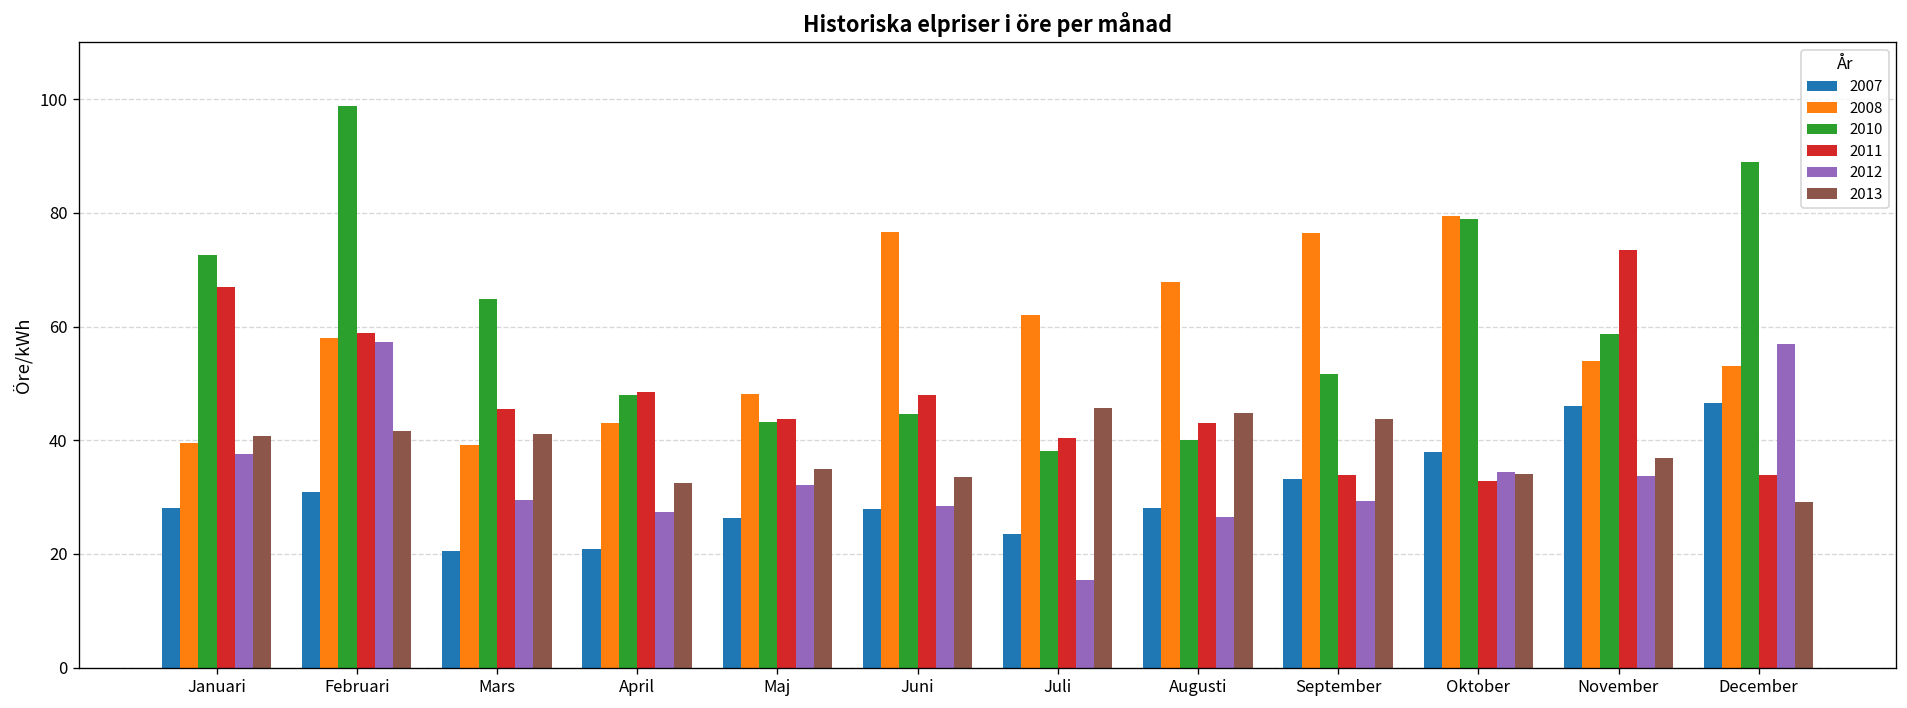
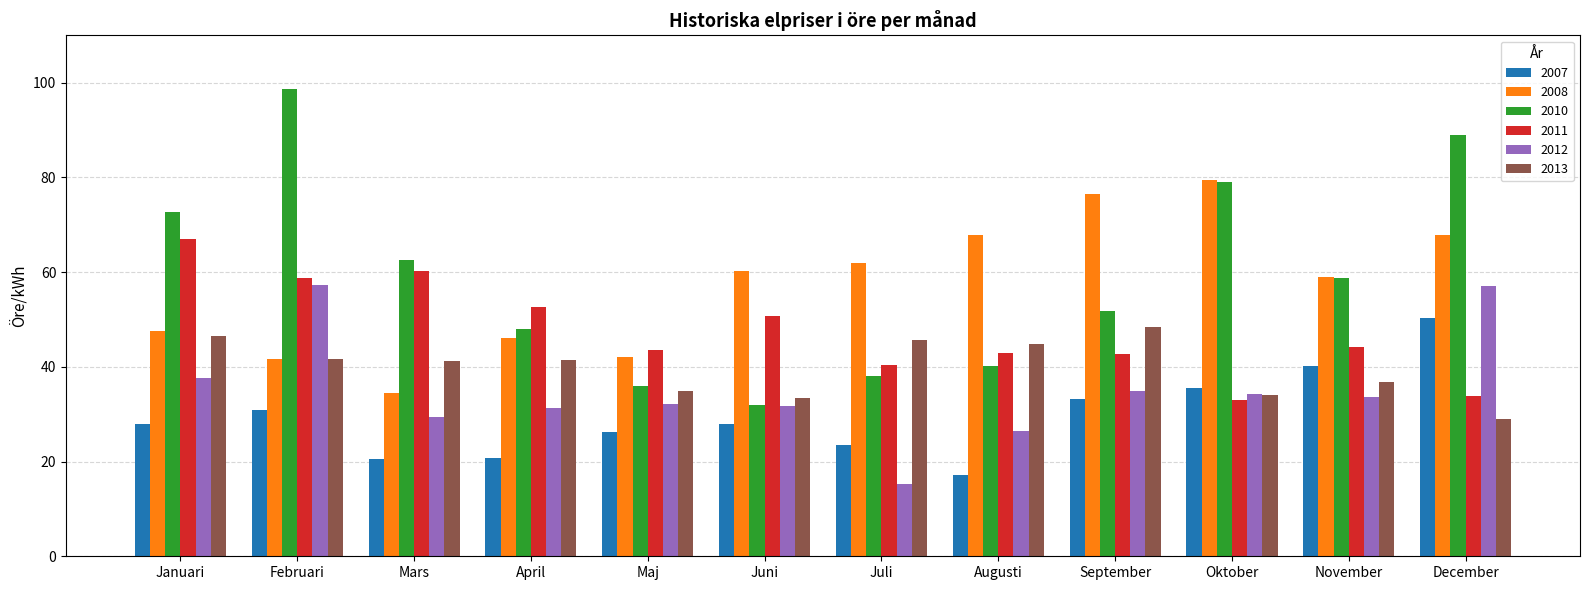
  {
    "2007": {
      "Januari": 28,
      "Februari": 31,
      "Mars": 20,
      "April": 21,
      "Maj": 26,
      "Juni": 28,
      "Juli": 24,
-     "Augusti": 28,
+     "Augusti": 17,
      "September": 33,
-     "Oktober": 38,
-     "November": 46,
-     "December": 47
+     "Oktober": 36,
+     "November": 40,
+     "December": 50
    },
    "2008": {
-     "Januari": 39,
-     "Februari": 58,
-     "Mars": 39,
-     "April": 43,
-     "Maj": 48,
-     "Juni": 77,
+     "Januari": 48,
+     "Februari": 42,
+     "Mars": 34,
+     "April": 46,
+     "Maj": 42,
+     "Juni": 60,
      "Juli": 62,
      "Augusti": 68,
      "September": 76,
      "Oktober": 79,
-     "November": 54,
-     "December": 53
+     "November": 59,
+     "December": 68
    },
    "2010": {
      "Januari": 73,
      "Februari": 99,
-     "Mars": 65,
+     "Mars": 63,
      "April": 48,
-     "Maj": 43,
-     "Juni": 45,
+     "Maj": 36,
+     "Juni": 32,
      "Juli": 38,
      "Augusti": 40,
      "September": 52,
      "Oktober": 79,
      "November": 59,
      "December": 89
    },
    "2011": {
      "Januari": 67,
      "Februari": 59,
-     "Mars": 46,
-     "April": 49,
+     "Mars": 60,
+     "April": 53,
      "Maj": 44,
-     "Juni": 48,
+     "Juni": 51,
      "Juli": 40,
      "Augusti": 43,
-     "September": 34,
+     "September": 43,
      "Oktober": 33,
-     "November": 73,
+     "November": 44,
      "December": 34
    },
    "2012": {
      "Januari": 38,
      "Februari": 57,
      "Mars": 29,
-     "April": 27,
+     "April": 31,
      "Maj": 32,
-     "Juni": 29,
+     "Juni": 32,
      "Juli": 15,
      "Augusti": 27,
-     "September": 29,
+     "September": 35,
      "Oktober": 34,
      "November": 34,
      "December": 57
    },
    "2013": {
-     "Januari": 41,
+     "Januari": 46,
      "Februari": 42,
      "Mars": 41,
-     "April": 33,
+     "April": 42,
      "Maj": 35,
      "Juni": 34,
      "Juli": 46,
      "Augusti": 45,
-     "September": 44,
+     "September": 48,
      "Oktober": 34,
      "November": 37,
      "December": 29
    }
  }
